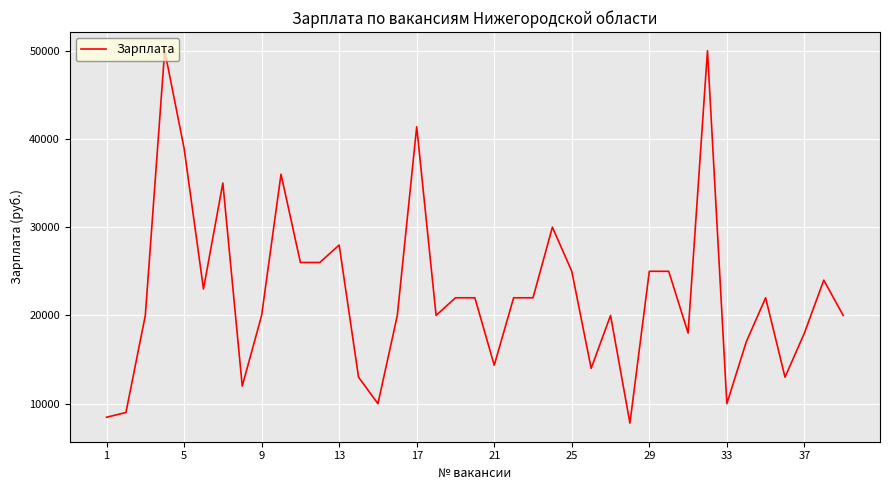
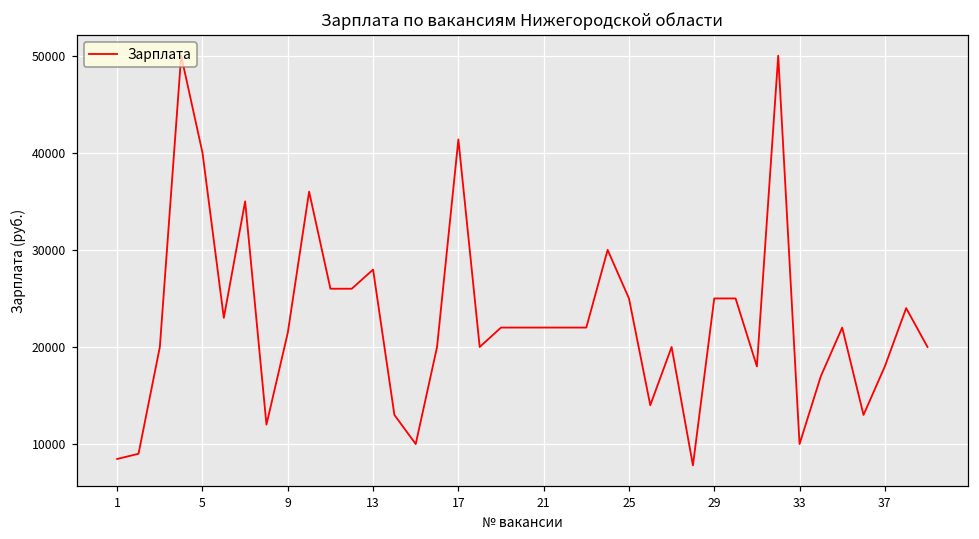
  {
    "1": 8000,
-   "5": 39000,
-   "9": 20000,
+   "5": 40000,
+   "9": 21000,
    "13": 28000,
    "17": 41000,
-   "21": 14000,
+   "21": 22000,
    "25": 25000,
    "29": 25000,
    "33": 10000,
    "37": 18000
  }
